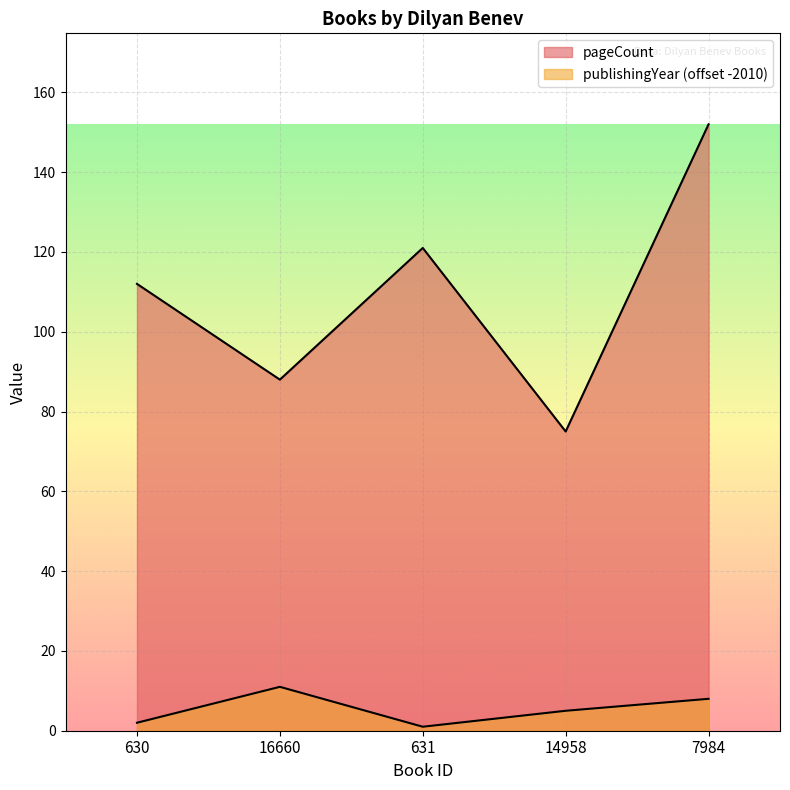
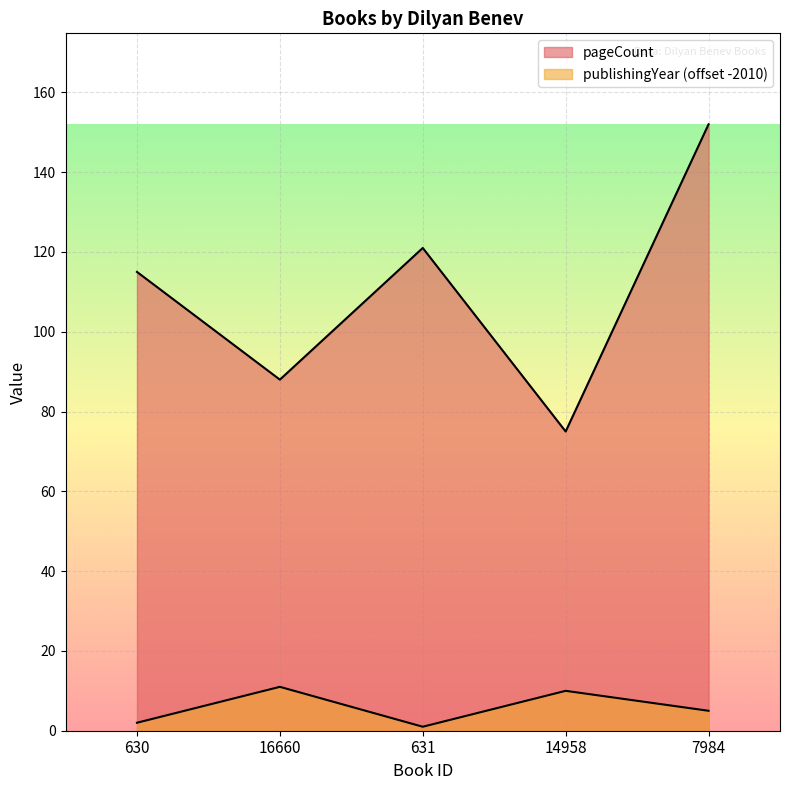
  {
    "pageCount": {
-     "630": 112,
+     "630": 115,
      "16660": 88,
      "631": 121,
      "14958": 75,
      "7984": 152
    },
    "publishingYear (offset -2010)": {
      "630": 2,
      "16660": 11,
      "631": 1,
-     "14958": 5,
-     "7984": 8
+     "14958": 10,
+     "7984": 5
    }
  }
